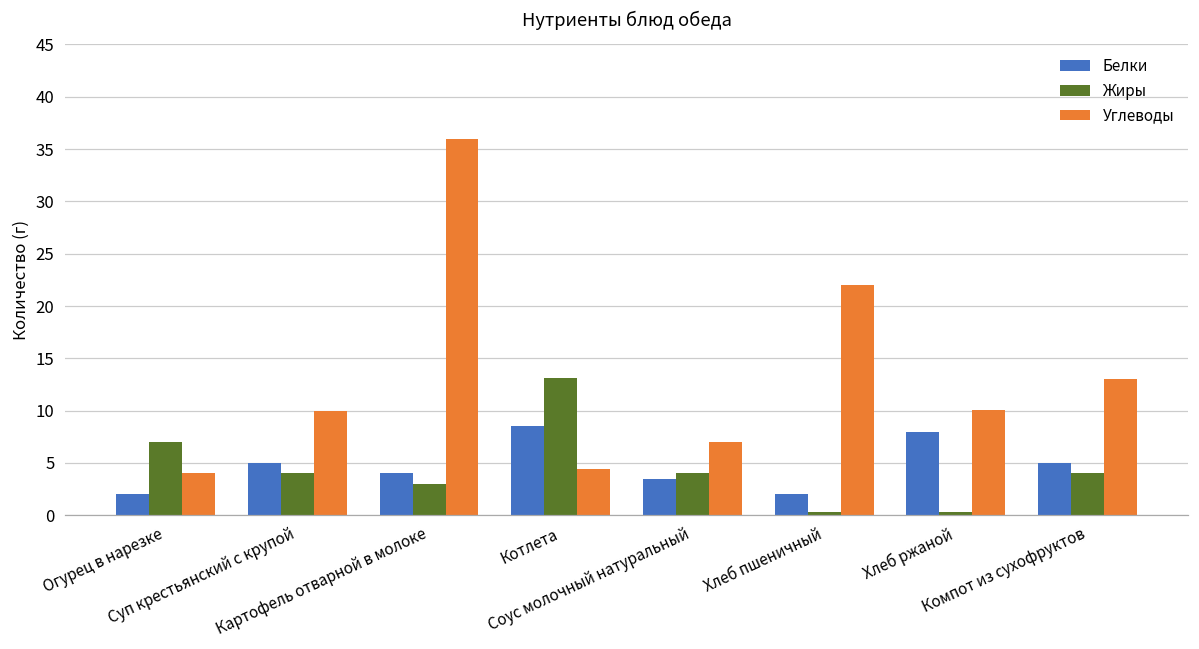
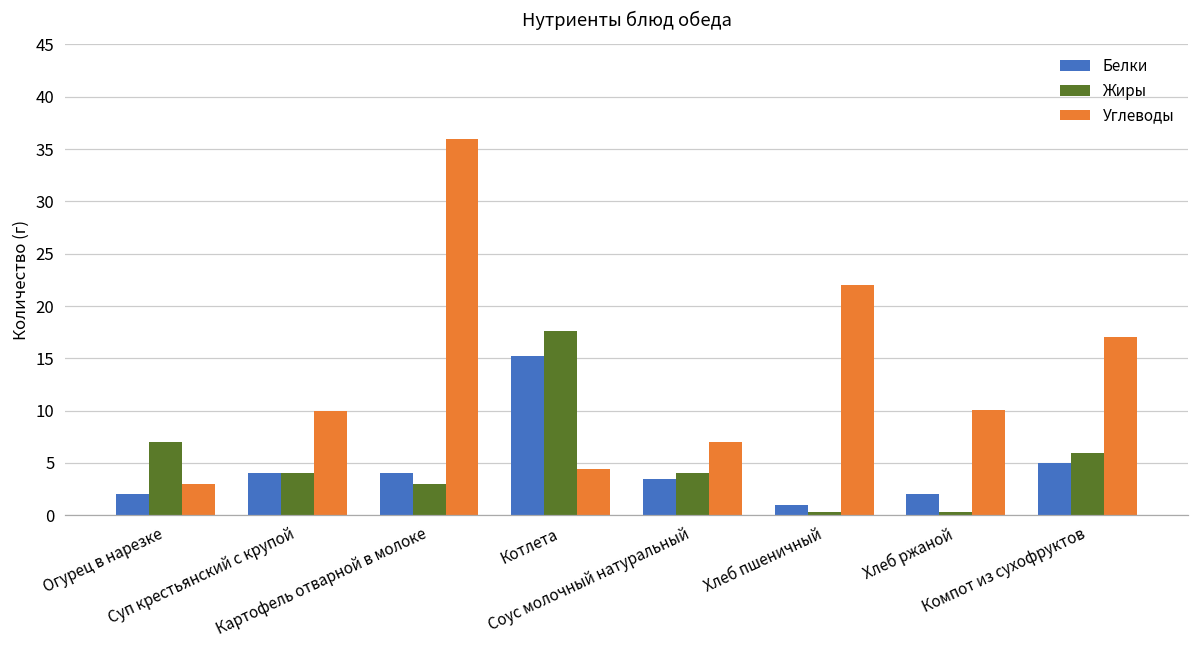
  {
    "Белки": {
      "Огурец в нарезке": 2,
-     "Суп крестьянский с крупой": 5,
+     "Суп крестьянский с крупой": 4,
      "Картофель отварной в молоке": 4,
-     "Котлета": 9,
+     "Котлета": 15,
      "Соус молочный натуральный": 4,
-     "Хлеб пшеничный": 2,
-     "Хлеб ржаной": 8,
+     "Хлеб пшеничный": 1,
+     "Хлеб ржаной": 2,
      "Компот из сухофруктов": 5
    },
    "Жиры": {
      "Огурец в нарезке": 7,
      "Суп крестьянский с крупой": 4,
      "Картофель отварной в молоке": 3,
-     "Котлета": 13,
+     "Котлета": 18,
      "Соус молочный натуральный": 4,
      "Хлеб пшеничный": 0,
      "Хлеб ржаной": 0,
-     "Компот из сухофруктов": 4
+     "Компот из сухофруктов": 6
    },
    "Углеводы": {
-     "Огурец в нарезке": 4,
+     "Огурец в нарезке": 3,
      "Суп крестьянский с крупой": 10,
      "Картофель отварной в молоке": 36,
      "Котлета": 4,
      "Соус молочный натуральный": 7,
      "Хлеб пшеничный": 22,
      "Хлеб ржаной": 10,
-     "Компот из сухофруктов": 13
+     "Компот из сухофруктов": 17
    }
  }
